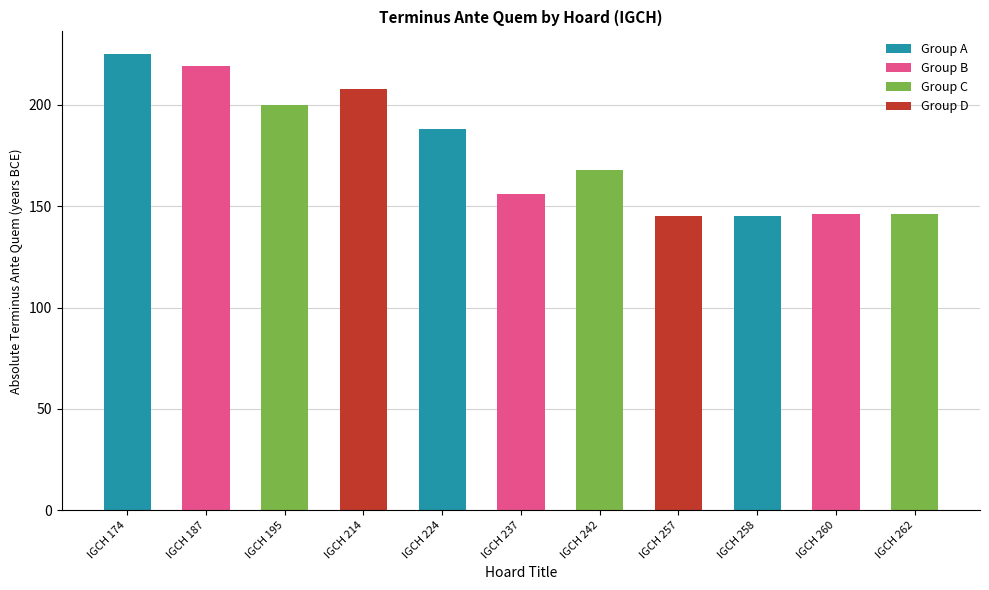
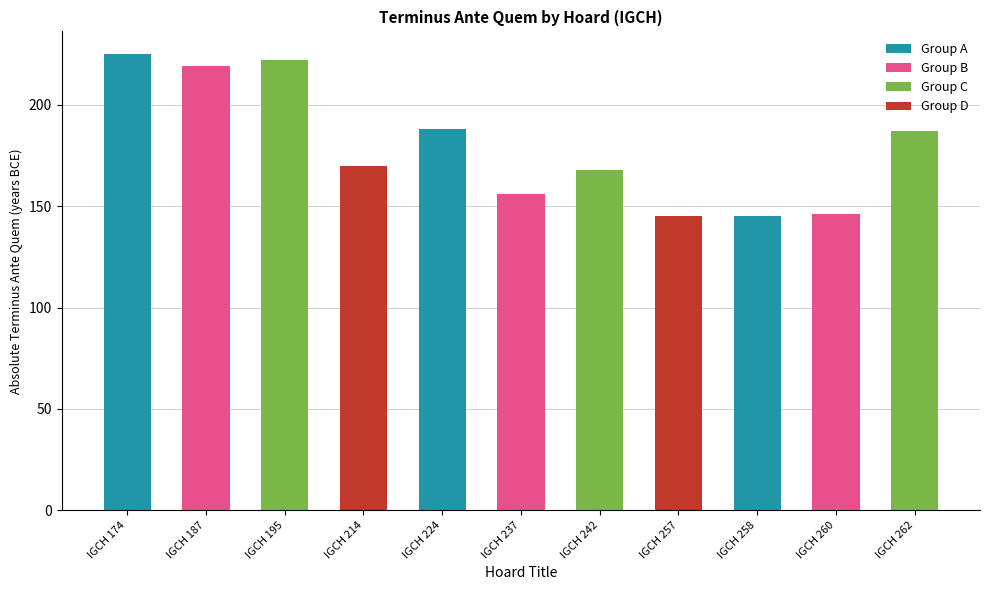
  {
    "IGCH 174": 225,
    "IGCH 187": 219,
-   "IGCH 195": 200,
-   "IGCH 214": 208,
+   "IGCH 195": 222,
+   "IGCH 214": 170,
    "IGCH 224": 188,
    "IGCH 237": 156,
    "IGCH 242": 168,
    "IGCH 257": 145,
    "IGCH 258": 145,
    "IGCH 260": 146,
-   "IGCH 262": 146
+   "IGCH 262": 187
  }
